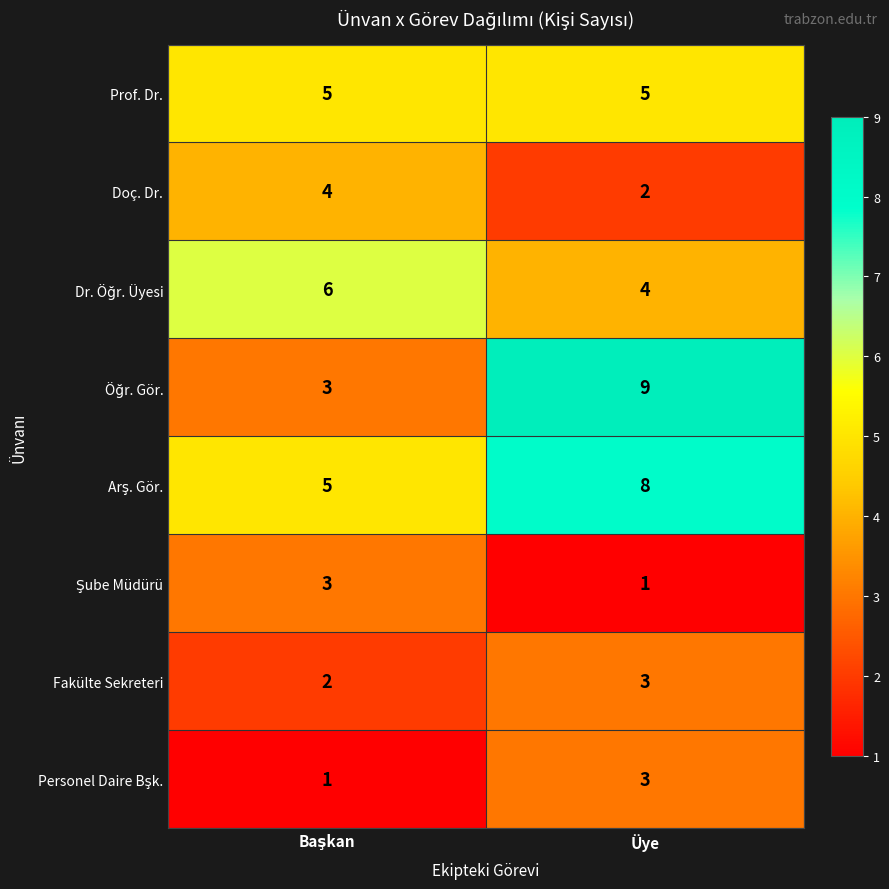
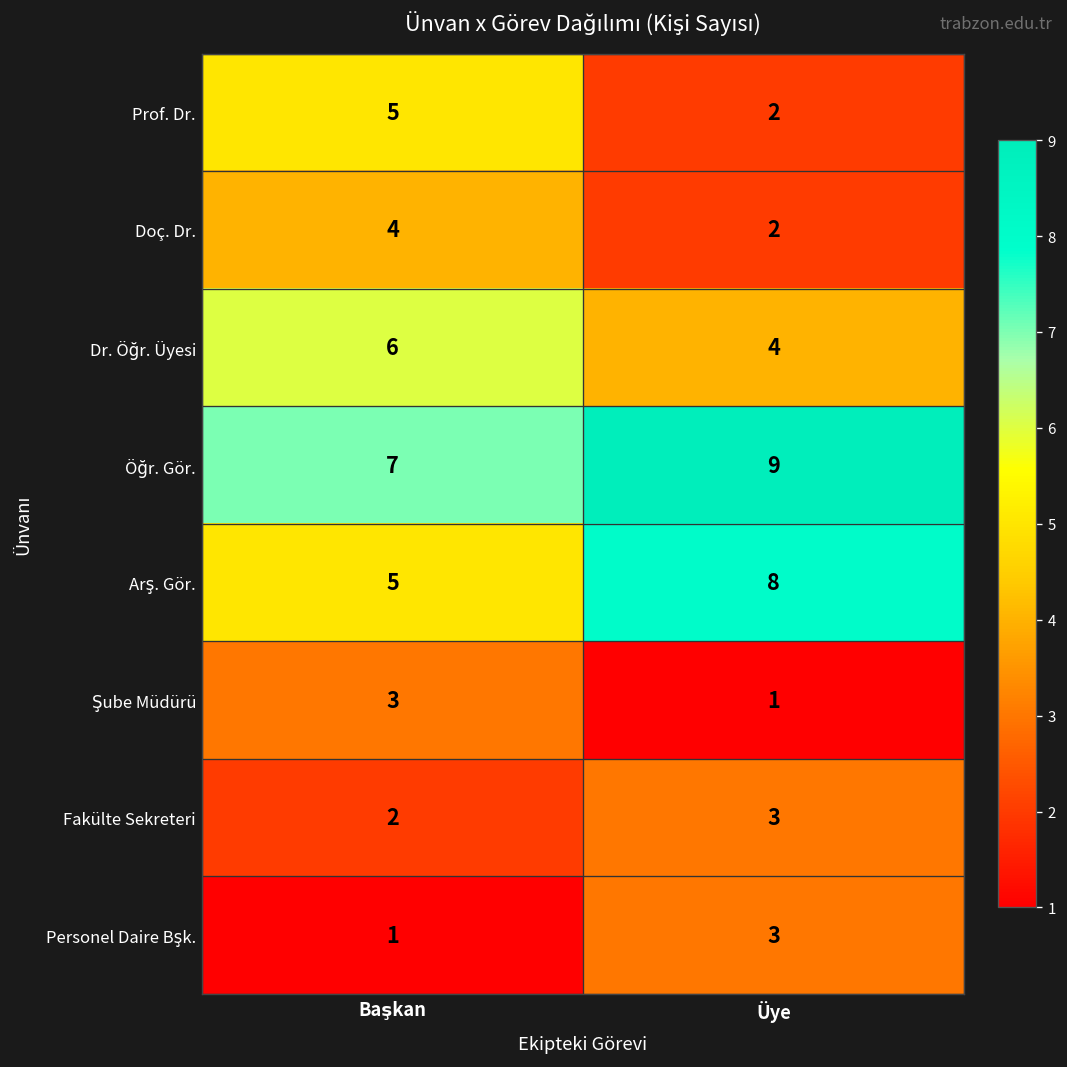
  {
    "Prof. Dr.": {
      "Başkan": 5,
-     "Üye": 5
+     "Üye": 2
    },
    "Doç. Dr.": {
      "Başkan": 4,
      "Üye": 2
    },
    "Dr. Öğr. Üyesi": {
      "Başkan": 6,
      "Üye": 4
    },
    "Öğr. Gör.": {
-     "Başkan": 3,
+     "Başkan": 7,
      "Üye": 9
    },
    "Arş. Gör.": {
      "Başkan": 5,
      "Üye": 8
    },
    "Şube Müdürü": {
      "Başkan": 3,
      "Üye": 1
    },
    "Fakülte Sekreteri": {
      "Başkan": 2,
      "Üye": 3
    },
    "Personel Daire Bşk.": {
      "Başkan": 1,
      "Üye": 3
    }
  }
